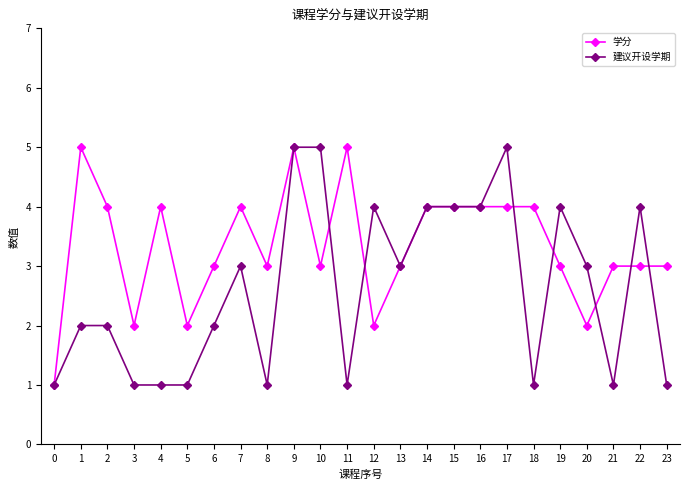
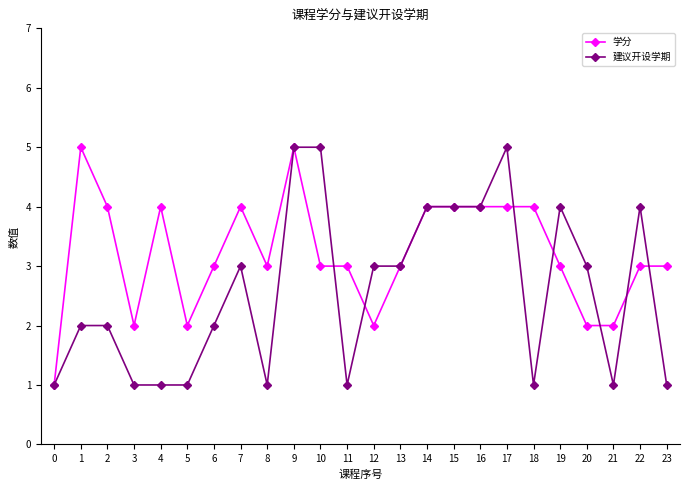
  {
    "学分": {
      "1": 5,
      "2": 4,
      "3": 2,
      "4": 4,
      "5": 2,
      "6": 3,
      "7": 4,
      "8": 3,
      "10": 3,
-     "11": 5,
+     "11": 3,
      "12": 2,
      "17": 4,
      "18": 4,
      "19": 3,
      "20": 2,
-     "21": 3,
+     "21": 2,
      "22": 3,
      "23": 3
    },
    "建议开设学期": {
      "1": 2,
      "2": 2,
      "3": 1,
      "4": 1,
      "5": 1,
      "6": 2,
      "7": 3,
      "8": 1,
      "10": 5,
      "11": 1,
-     "12": 4,
+     "12": 3,
      "17": 5,
      "18": 1,
      "19": 4,
      "20": 3,
      "21": 1,
      "22": 4,
      "23": 1
    }
  }
